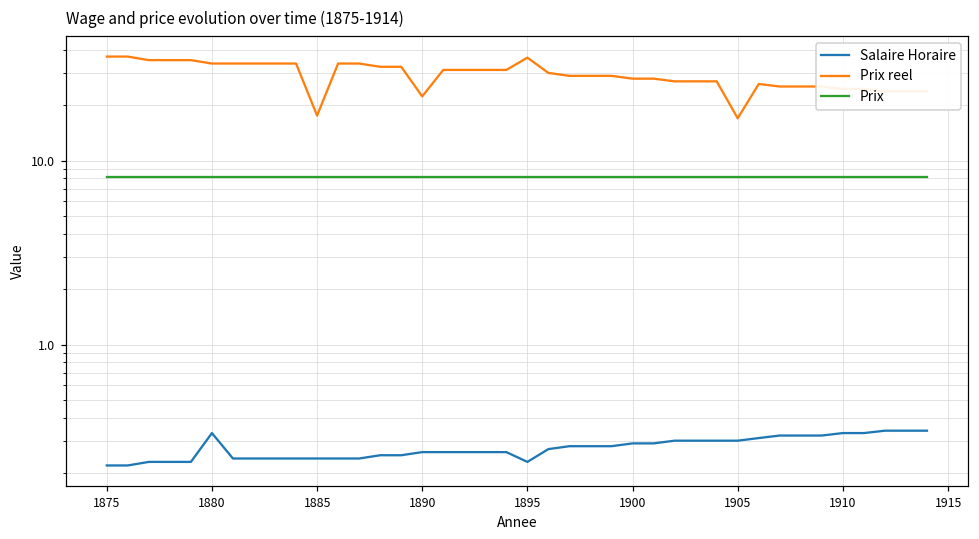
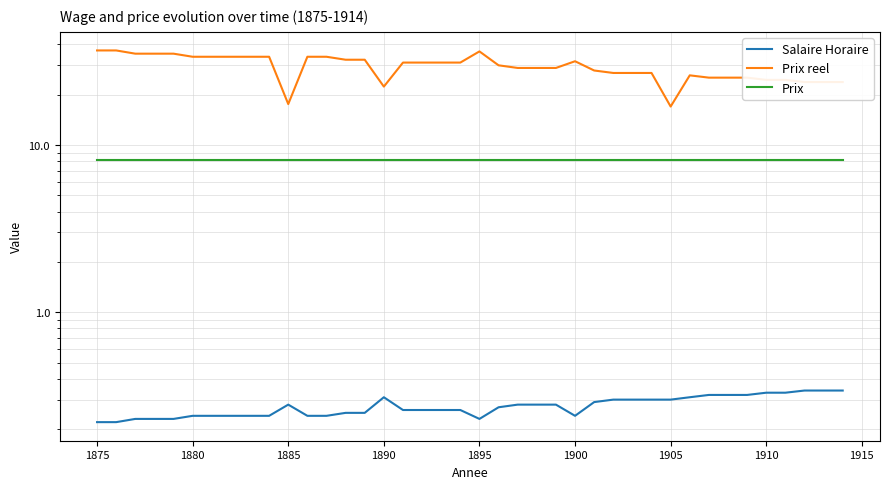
  {
    "Salaire Horaire": {
      "1875": 0.22,
-     "1880": 0.33,
-     "1885": 0.24,
-     "1890": 0.26,
+     "1880": 0.24,
+     "1885": 0.28,
+     "1890": 0.31,
      "1895": 0.23,
-     "1900": 0.29,
+     "1900": 0.24,
      "1905": 0.30,
      "1910": 0.33
    },
    "Prix reel": {
      "1875": 37,
      "1880": 34,
      "1885": 18,
      "1890": 22,
      "1895": 36,
-     "1900": 28,
+     "1900": 32,
      "1905": 17
    },
    "Prix": {
      "1875": 8,
      "1880": 8,
      "1885": 8,
      "1890": 8,
      "1895": 8,
      "1900": 8,
      "1905": 8,
      "1910": 8
    }
  }
